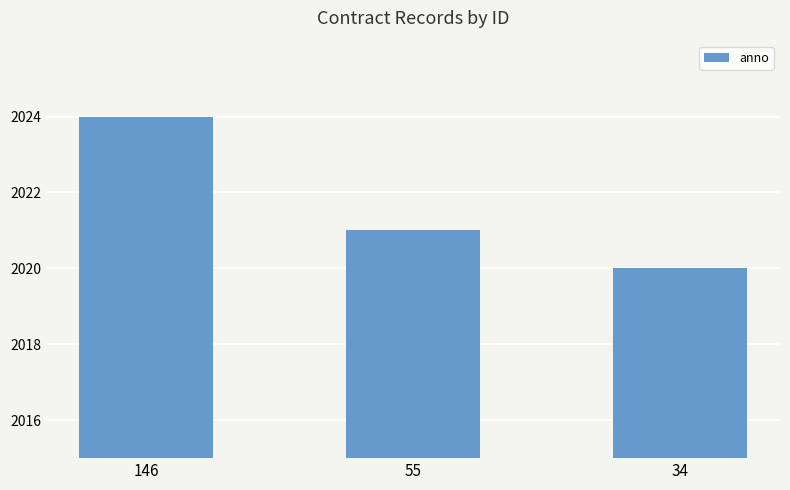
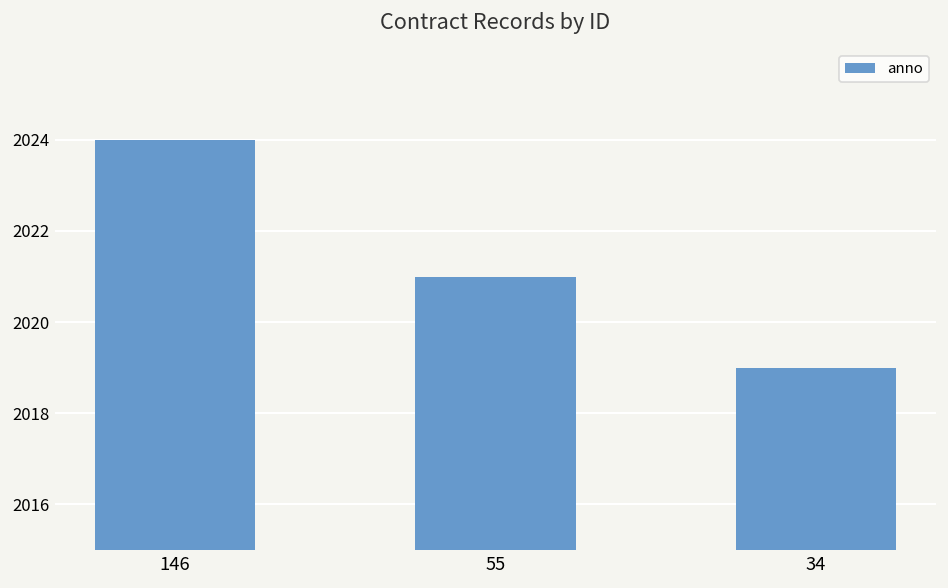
  {
    "146": 2024,
    "55": 2021,
-   "34": 2020
+   "34": 2019
  }
